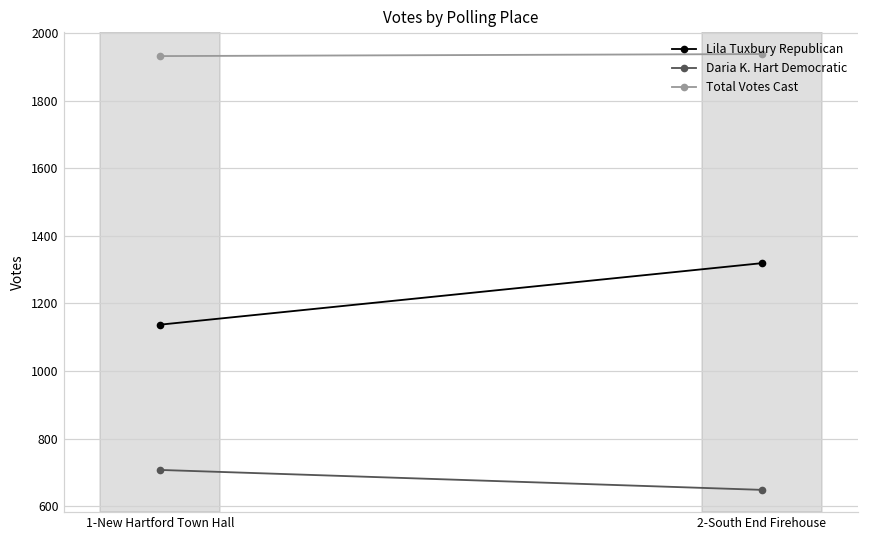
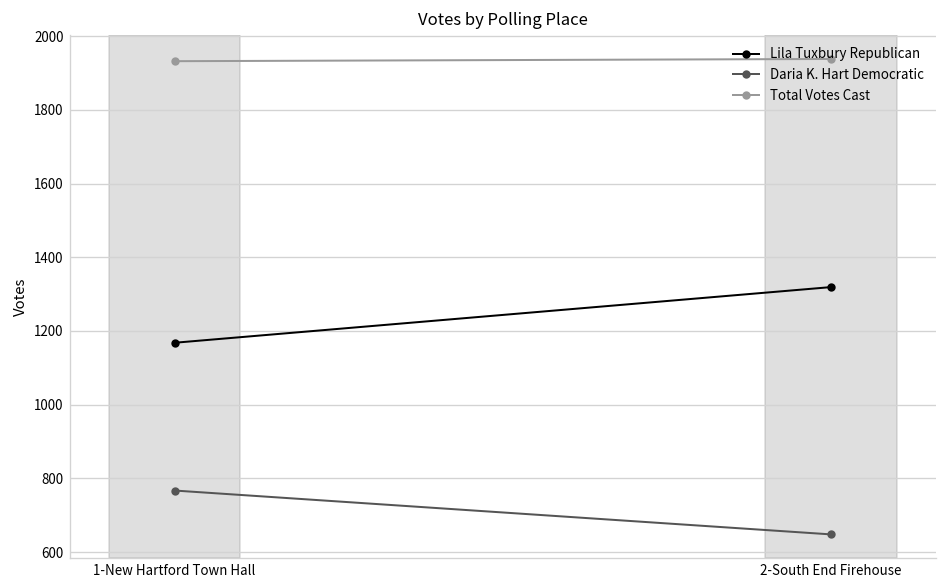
  {
    "Lila Tuxbury Republican": {
-     "1-New Hartford Town Hall": 1140,
+     "1-New Hartford Town Hall": 1170,
      "2-South End Firehouse": 1320
    },
    "Daria K. Hart Democratic": {
-     "1-New Hartford Town Hall": 710,
+     "1-New Hartford Town Hall": 770,
      "2-South End Firehouse": 650
    },
    "Total Votes Cast": {
      "1-New Hartford Town Hall": 1930,
      "2-South End Firehouse": 1940
    }
  }
